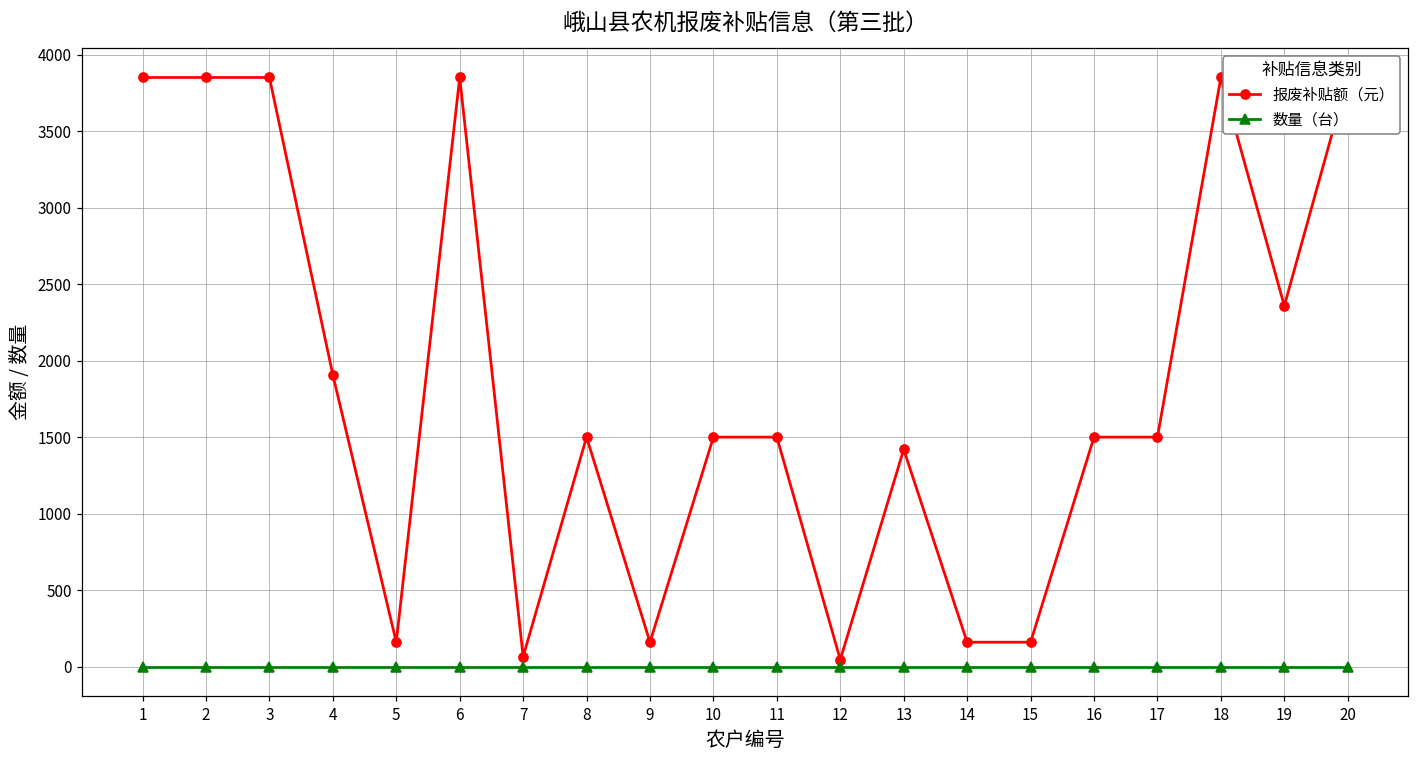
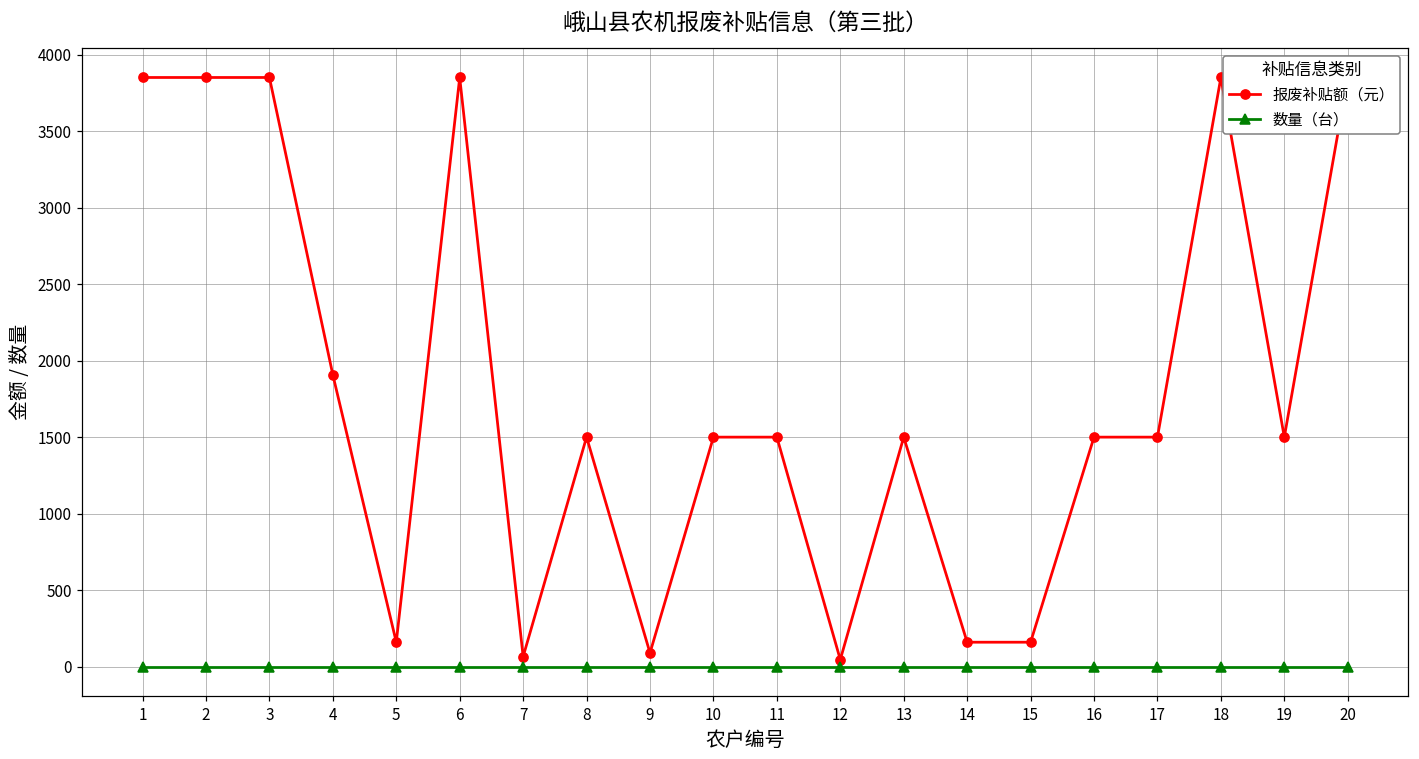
  {
    "报废补贴额（元）": {
      "1": 3850,
      "2": 3850,
      "3": 3850,
      "4": 1910,
      "5": 160,
      "6": 3850,
      "7": 70,
      "8": 1500,
-     "9": 160,
+     "9": 90,
      "10": 1500,
      "11": 1500,
      "12": 50,
-     "13": 1420,
+     "13": 1500,
      "14": 160,
      "15": 160,
      "16": 1500,
      "17": 1500,
      "18": 3850,
-     "19": 2360
+     "19": 1500
    },
    "数量（台）": {
      "1": 0,
      "2": 0,
      "3": 0,
      "4": 0,
      "5": 0,
      "6": 0,
      "7": 0,
      "8": 0,
      "9": 0,
      "10": 0,
      "11": 0,
      "12": 0,
      "13": 0,
      "14": 0,
      "15": 0,
      "16": 0,
      "17": 0,
      "18": 0,
      "19": 0,
      "20": 0
    }
  }
